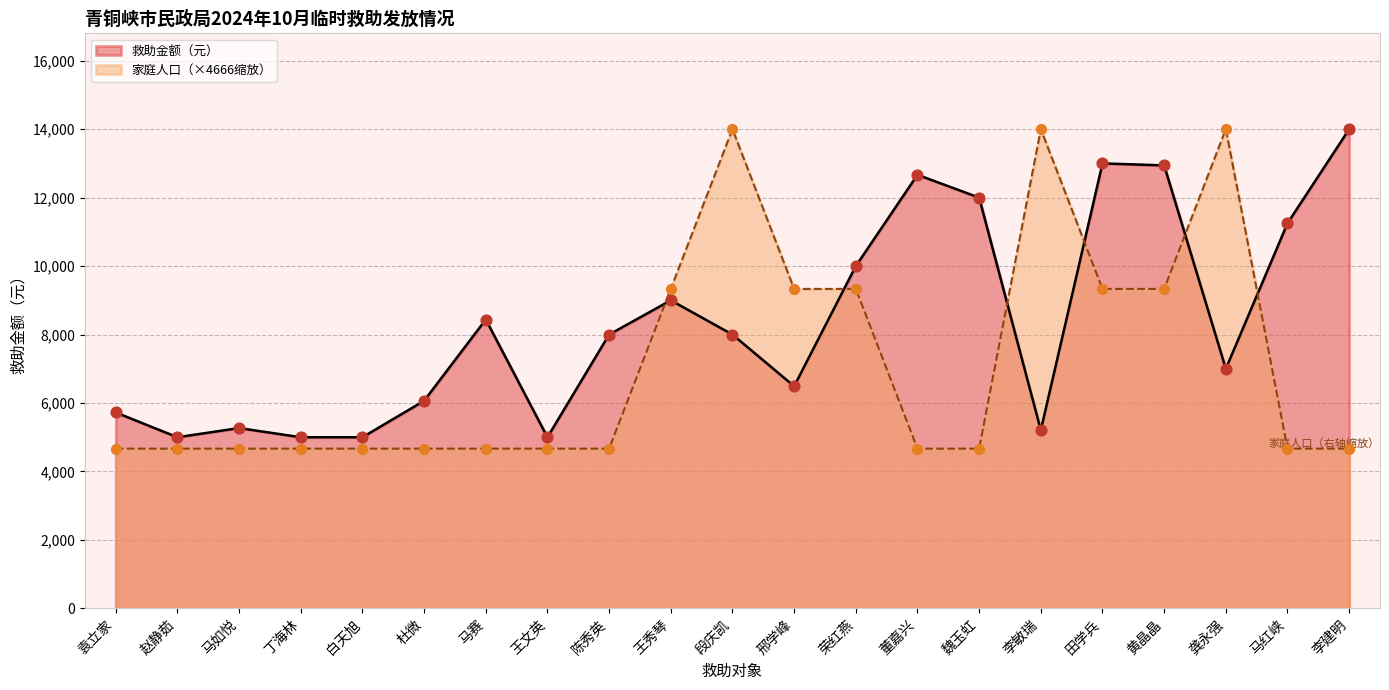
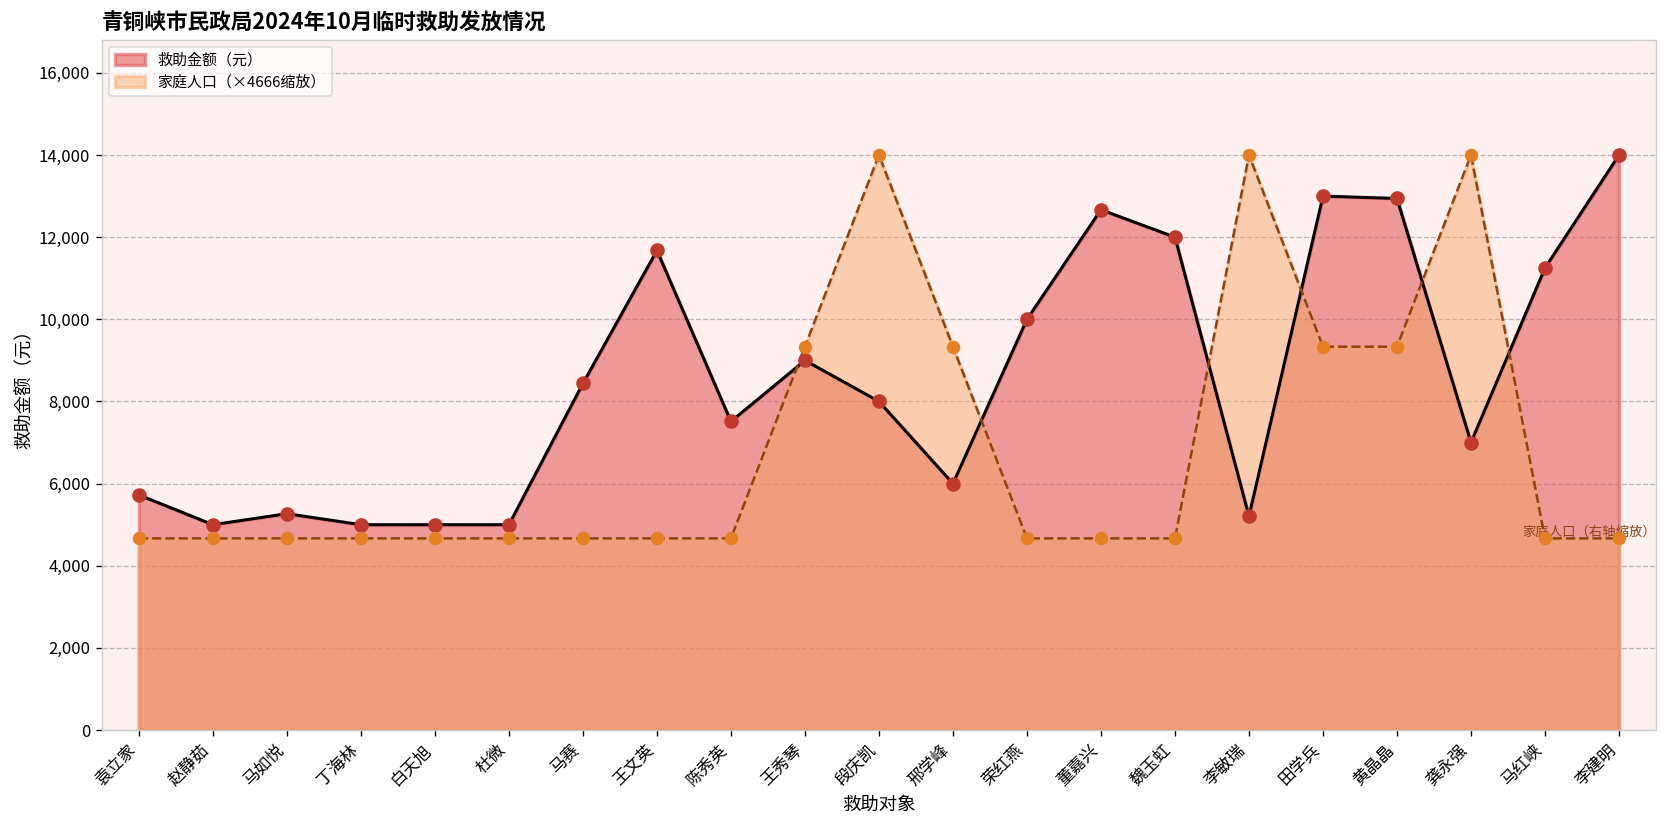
  {
    "救助金额（元）": {
      "袁立家": "5,700",
      "赵静茹": "5,000",
      "马如悦": "5,300",
      "丁海林": "5,000",
      "白天旭": "5,000",
-     "杜微": "6,100",
+     "杜微": "5,000",
      "马赛": "8,400",
-     "王文英": "5,000",
-     "陈秀英": "8,000",
+     "王文英": "11,700",
+     "陈秀英": "7,500",
      "王秀琴": "9,000",
      "段庆凯": "8,000",
-     "邢学峰": "6,500",
+     "邢学峰": "6,000",
      "荣红燕": "10,000",
      "董嘉兴": "12,700",
      "魏玉虹": "12,000",
      "李敏瑞": "5,200",
      "田学兵": "13,000",
      "黄晶晶": "12,900",
      "龚永强": "7,000",
      "马红峡": "11,300",
      "李建明": "14,000"
    },
    "家庭人口（×4666缩放）": {
      "袁立家": "4,700",
      "赵静茹": "4,700",
      "马如悦": "4,700",
      "丁海林": "4,700",
      "白天旭": "4,700",
      "杜微": "4,700",
      "马赛": "4,700",
      "王文英": "4,700",
      "陈秀英": "4,700",
      "王秀琴": "9,300",
      "段庆凯": "14,000",
      "邢学峰": "9,300",
-     "荣红燕": "9,300",
+     "荣红燕": "4,700",
      "董嘉兴": "4,700",
      "魏玉虹": "4,700",
      "李敏瑞": "14,000",
      "田学兵": "9,300",
      "黄晶晶": "9,300",
      "龚永强": "14,000",
      "马红峡": "4,700",
      "李建明": "4,700"
    }
  }
